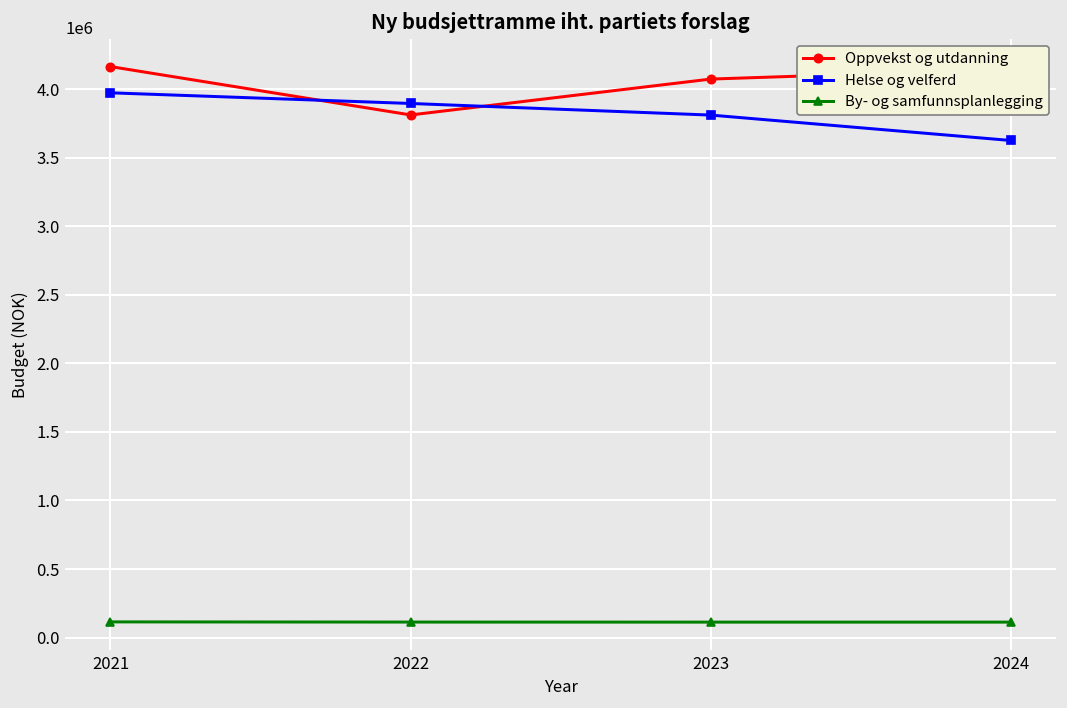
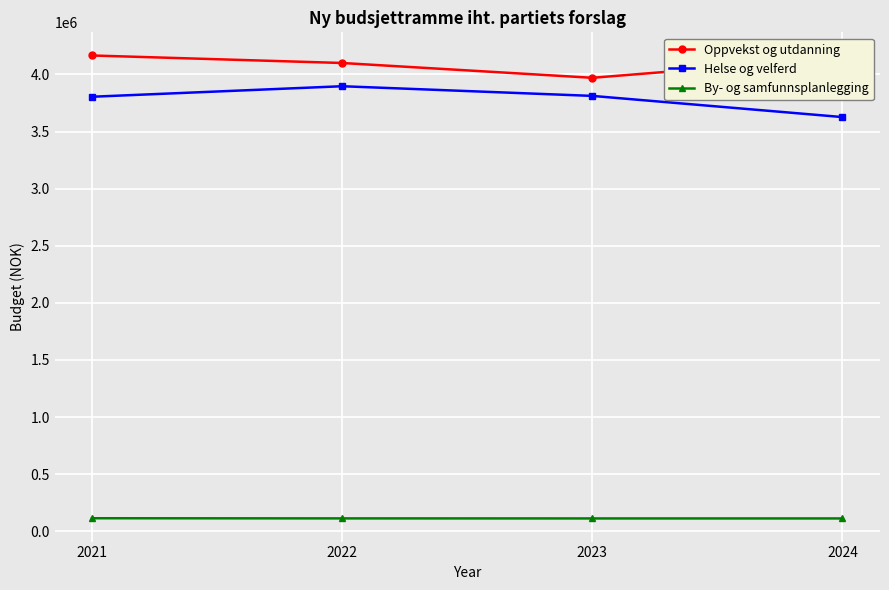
  {
    "Oppvekst og utdanning": {
      "2021": 4170000,
-     "2022": 3810000,
-     "2023": 4070000
+     "2022": 4100000,
+     "2023": 3970000
    },
    "Helse og velferd": {
-     "2021": 3970000,
+     "2021": 3800000,
      "2022": 3900000,
      "2023": 3810000,
      "2024": 3630000
    },
    "By- og samfunnsplanlegging": {
      "2021": 110000,
      "2022": 110000,
      "2023": 110000,
      "2024": 110000
    }
  }
